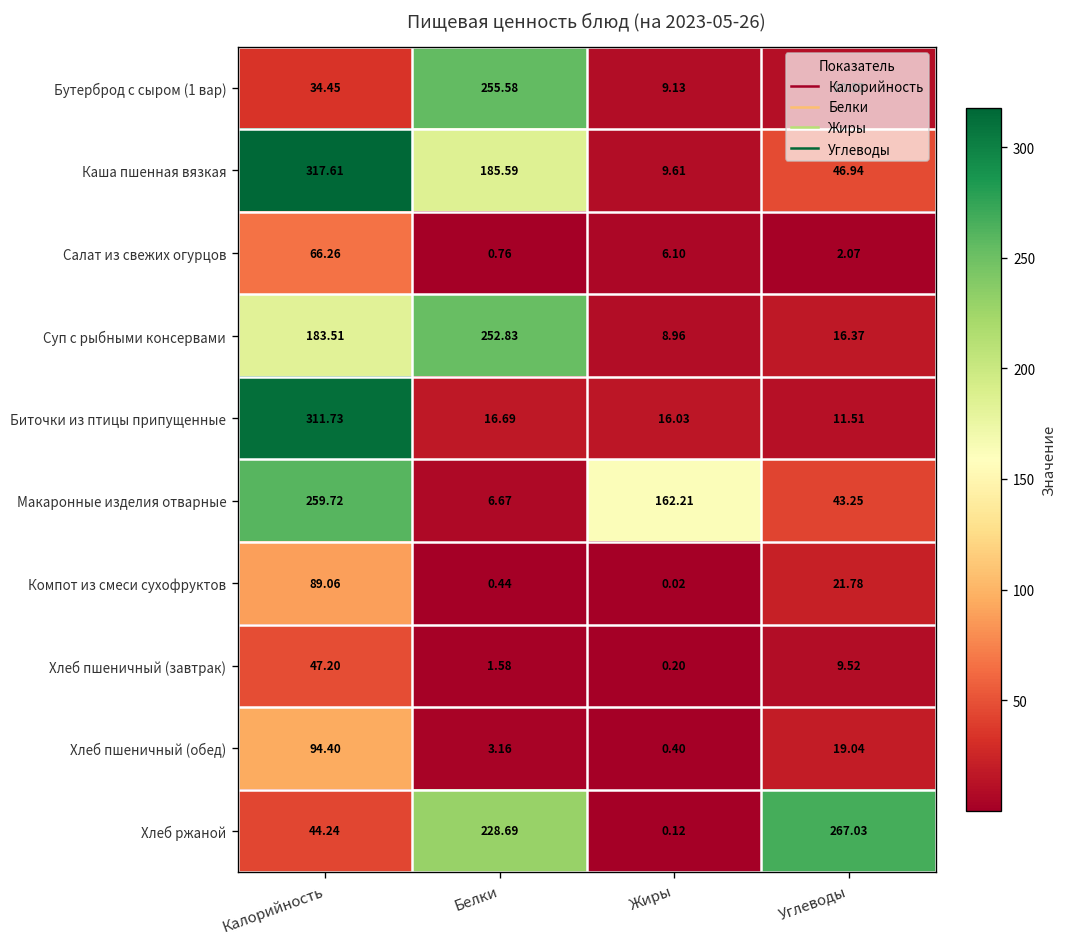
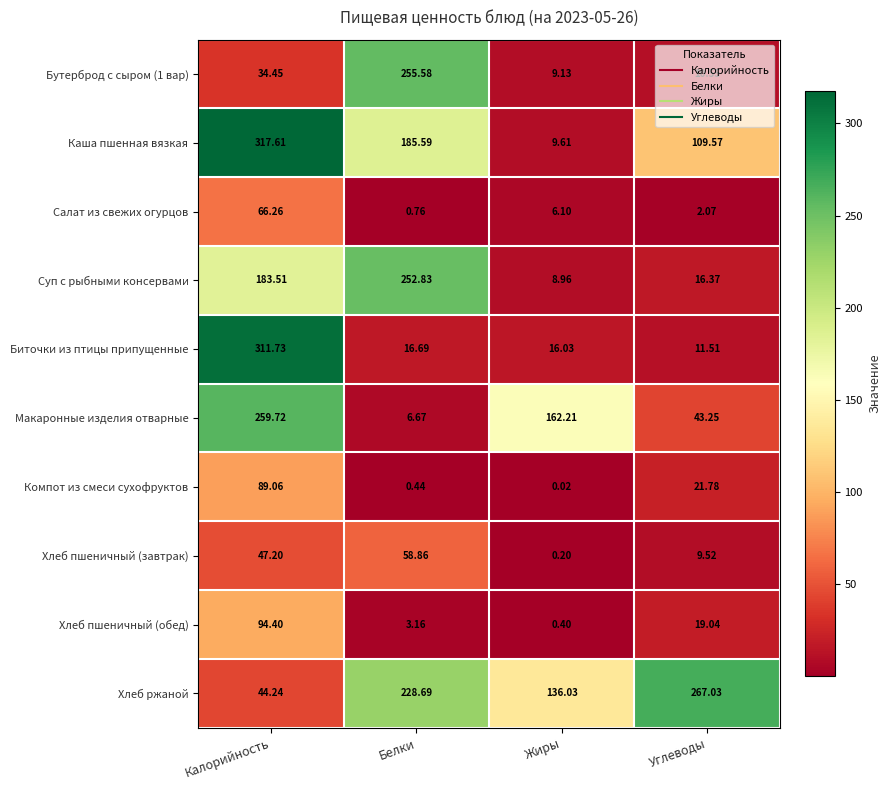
  {
    "Бутерброд с сыром (1 вар)": {
      "Калорийность": 34.45,
      "Белки": 255.58,
      "Жиры": 9.13
    },
    "Каша пшенная вязкая": {
      "Калорийность": 317.61,
      "Белки": 185.59,
      "Жиры": 9.61,
-     "Углеводы": 46.94
+     "Углеводы": 109.57
    },
    "Салат из свежих огурцов": {
      "Калорийность": 66.26,
      "Белки": 0.76,
      "Жиры": 6.10,
      "Углеводы": 2.07
    },
    "Суп с рыбными консервами": {
      "Калорийность": 183.51,
      "Белки": 252.83,
      "Жиры": 8.96,
      "Углеводы": 16.37
    },
    "Биточки из птицы припущенные": {
      "Калорийность": 311.73,
      "Белки": 16.69,
      "Жиры": 16.03,
      "Углеводы": 11.51
    },
    "Макаронные изделия отварные": {
      "Калорийность": 259.72,
      "Белки": 6.67,
      "Жиры": 162.21,
      "Углеводы": 43.25
    },
    "Компот из смеси сухофруктов": {
      "Калорийность": 89.06,
      "Белки": 0.44,
      "Жиры": 0.02,
      "Углеводы": 21.78
    },
    "Хлеб пшеничный (завтрак)": {
      "Калорийность": 47.20,
-     "Белки": 1.58,
+     "Белки": 58.86,
      "Жиры": 0.20,
      "Углеводы": 9.52
    },
    "Хлеб пшеничный (обед)": {
      "Калорийность": 94.40,
      "Белки": 3.16,
      "Жиры": 0.40,
      "Углеводы": 19.04
    },
    "Хлеб ржаной": {
      "Калорийность": 44.24,
      "Белки": 228.69,
-     "Жиры": 0.12,
+     "Жиры": 136.03,
      "Углеводы": 267.03
    }
  }
